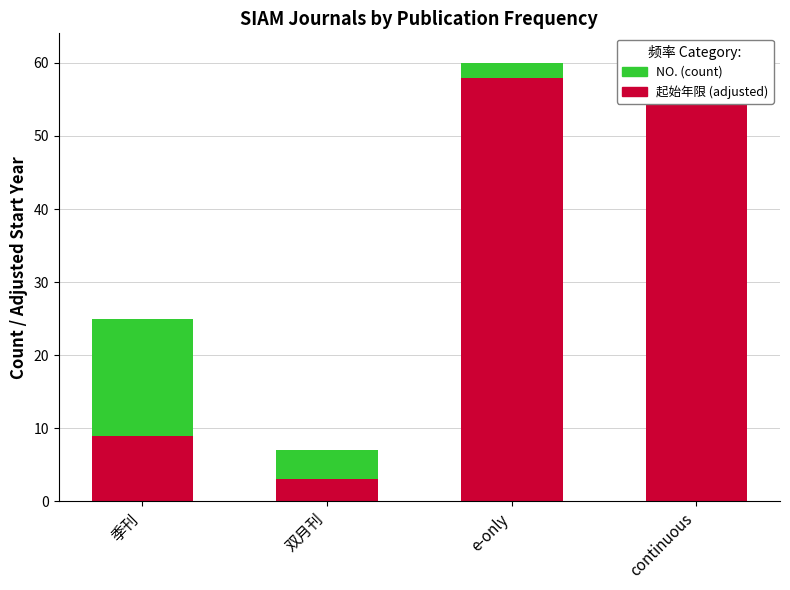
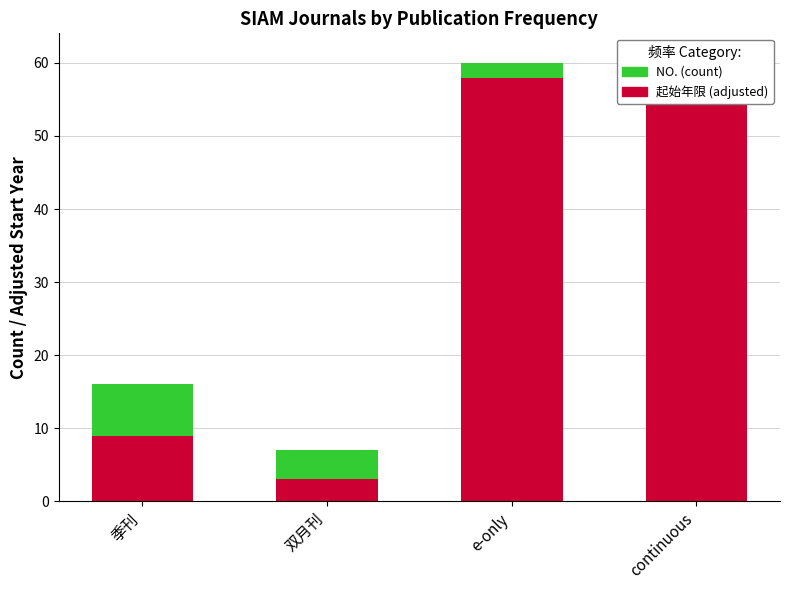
  {
    "起始年限 (adjusted)": {
      "季刊": 9,
      "双月刊": 3,
      "e-only": 58
    },
    "NO. (count)": {
-     "季刊": 16,
+     "季刊": 7,
      "双月刊": 4,
      "e-only": 2
    }
  }
